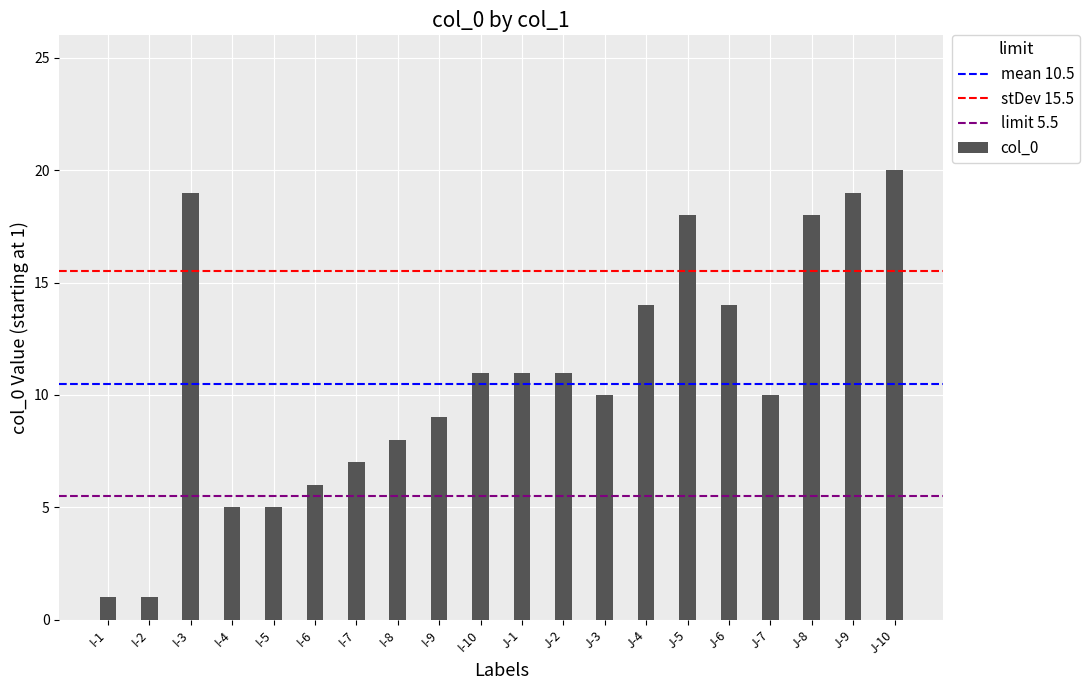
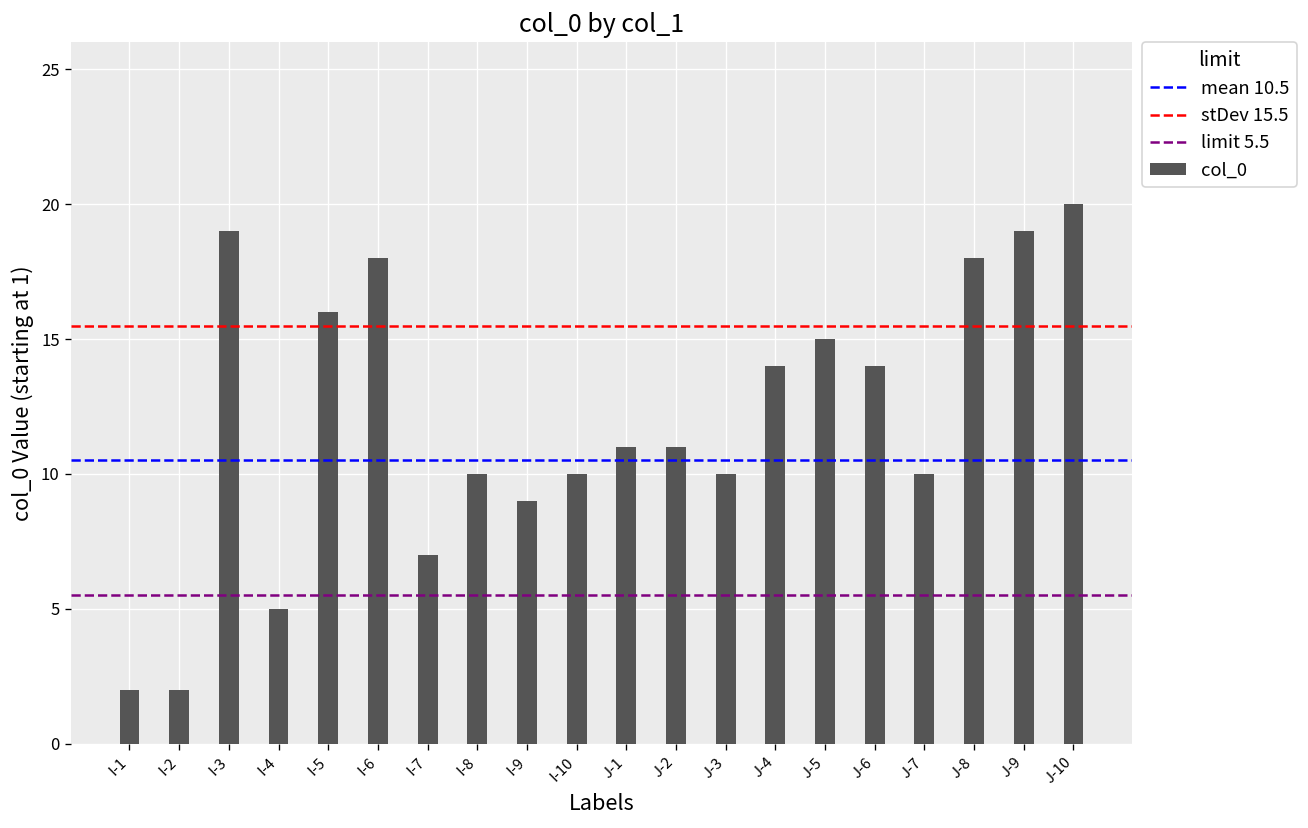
  {
-   "I-1": 1,
-   "I-2": 1,
+   "I-1": 2,
+   "I-2": 2,
    "I-3": 19,
    "I-4": 5,
-   "I-5": 5,
-   "I-6": 6,
+   "I-5": 16,
+   "I-6": 18,
    "I-7": 7,
-   "I-8": 8,
+   "I-8": 10,
    "I-9": 9,
-   "I-10": 11,
+   "I-10": 10,
    "J-1": 11,
    "J-2": 11,
    "J-3": 10,
    "J-4": 14,
-   "J-5": 18,
+   "J-5": 15,
    "J-6": 14,
    "J-7": 10,
    "J-8": 18,
    "J-9": 19,
    "J-10": 20
  }
